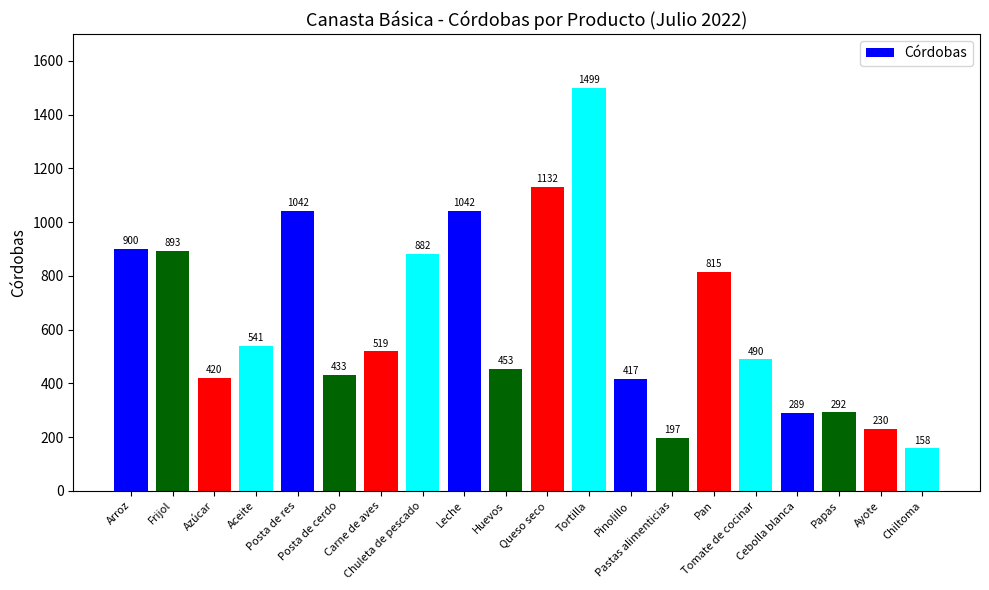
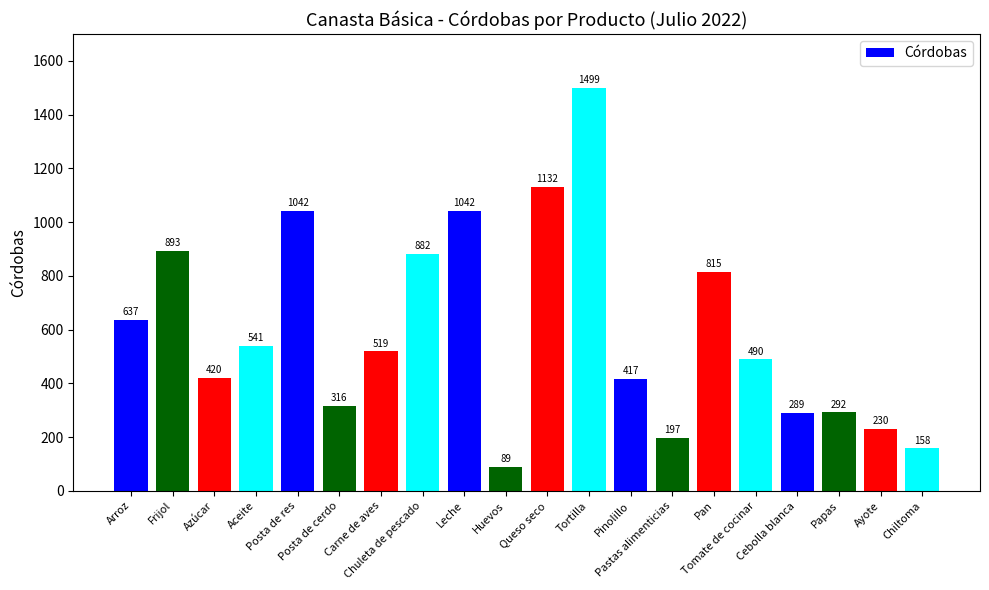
  {
-   "Arroz": 900,
+   "Arroz": 637,
    "Frijol": 893,
    "Azúcar": 420,
    "Aceite": 541,
    "Posta de res": 1042,
-   "Posta de cerdo": 433,
+   "Posta de cerdo": 316,
    "Carne de aves": 519,
    "Chuleta de pescado": 882,
    "Leche": 1042,
-   "Huevos": 453,
+   "Huevos": 89,
    "Queso seco": 1132,
    "Tortilla": 1499,
    "Pinolillo": 417,
    "Pastas alimenticias": 197,
    "Pan": 815,
    "Tomate de cocinar": 490,
    "Cebolla blanca": 289,
    "Papas": 292,
    "Ayote": 230,
    "Chiltoma": 158
  }
